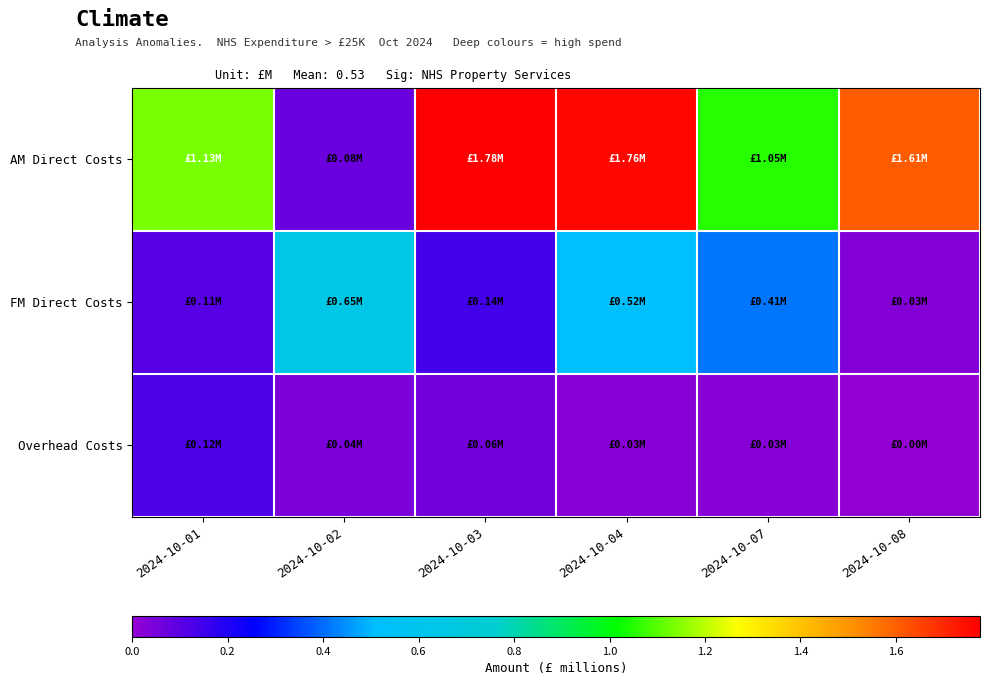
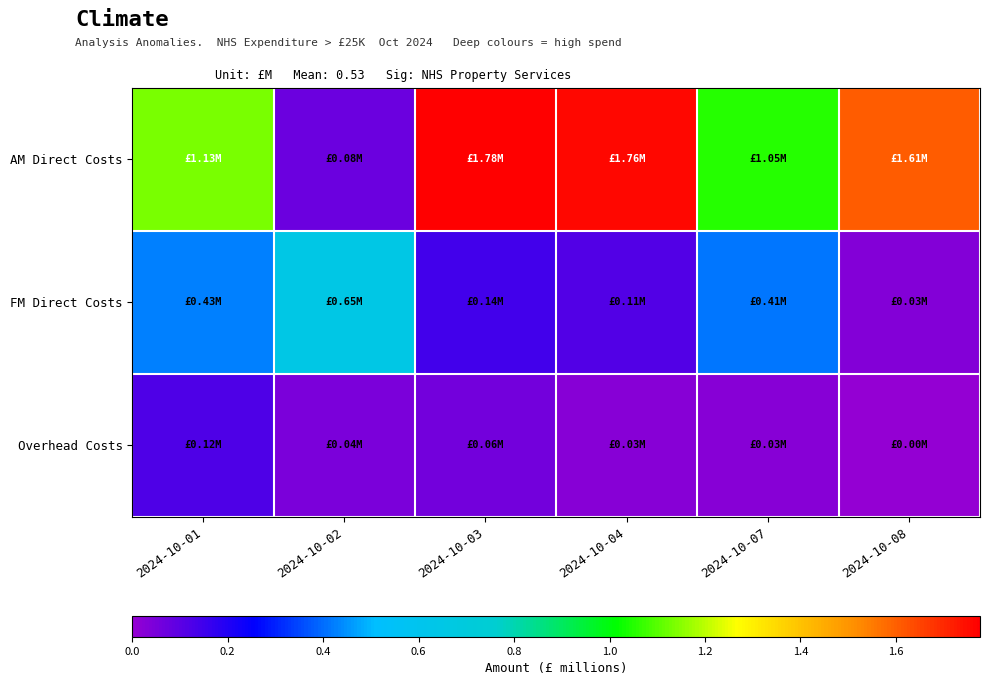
  {
    "AM Direct Costs": {
      "2024-10-01": "£1.13M",
      "2024-10-02": "£0.08M",
      "2024-10-03": "£1.78M",
      "2024-10-04": "£1.76M",
      "2024-10-07": "£1.05M",
      "2024-10-08": "£1.61M"
    },
    "FM Direct Costs": {
-     "2024-10-01": "£0.11M",
+     "2024-10-01": "£0.43M",
      "2024-10-02": "£0.65M",
      "2024-10-03": "£0.14M",
-     "2024-10-04": "£0.52M",
+     "2024-10-04": "£0.11M",
      "2024-10-07": "£0.41M",
      "2024-10-08": "£0.03M"
    },
    "Overhead Costs": {
      "2024-10-01": "£0.12M",
      "2024-10-02": "£0.04M",
      "2024-10-03": "£0.06M",
      "2024-10-04": "£0.03M",
      "2024-10-07": "£0.03M",
      "2024-10-08": "£0.00M"
    }
  }
